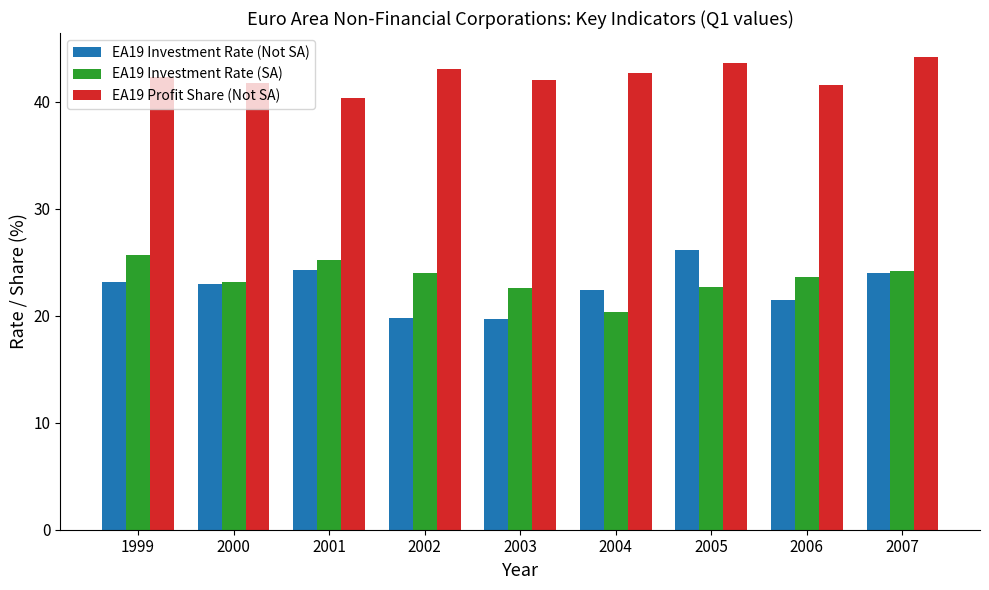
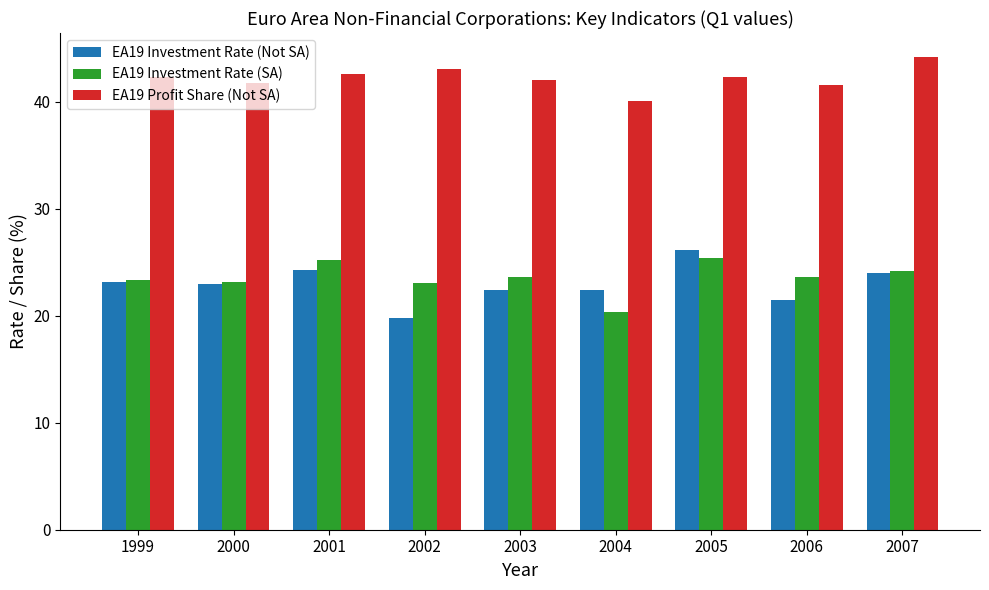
  {
    "EA19 Investment Rate (Not SA)": {
      "1999": 23.2,
      "2000": 23.0,
      "2001": 24.3,
      "2002": 19.8,
-     "2003": 19.7,
+     "2003": 22.5,
      "2004": 22.4,
      "2005": 26.2,
      "2006": 21.5,
      "2007": 24.0
    },
    "EA19 Investment Rate (SA)": {
-     "1999": 25.7,
+     "1999": 23.3,
      "2000": 23.2,
      "2001": 25.2,
-     "2002": 24.0,
-     "2003": 22.6,
+     "2002": 23.1,
+     "2003": 23.6,
      "2004": 20.4,
-     "2005": 22.7,
+     "2005": 25.4,
      "2006": 23.7,
      "2007": 24.2
    },
    "EA19 Profit Share (Not SA)": {
-     "2001": 40.3,
+     "2001": 42.7,
      "2002": 43.1,
      "2003": 42.1,
-     "2004": 42.7,
-     "2005": 43.6,
+     "2004": 40.1,
+     "2005": 42.4,
      "2006": 41.6,
      "2007": 44.2
    }
  }
